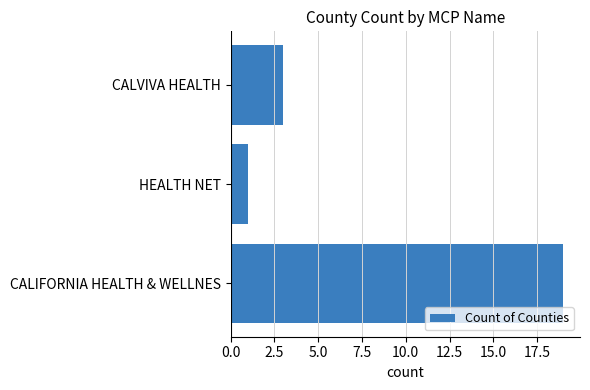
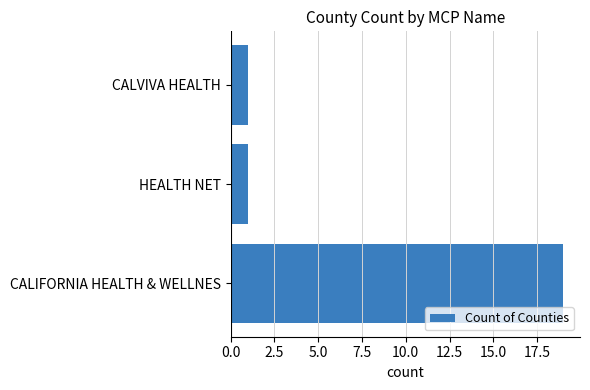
  {
-   "CALVIVA HEALTH": 3,
+   "CALVIVA HEALTH": 1,
    "HEALTH NET": 1,
    "CALIFORNIA HEALTH & WELLNES": 19
  }
